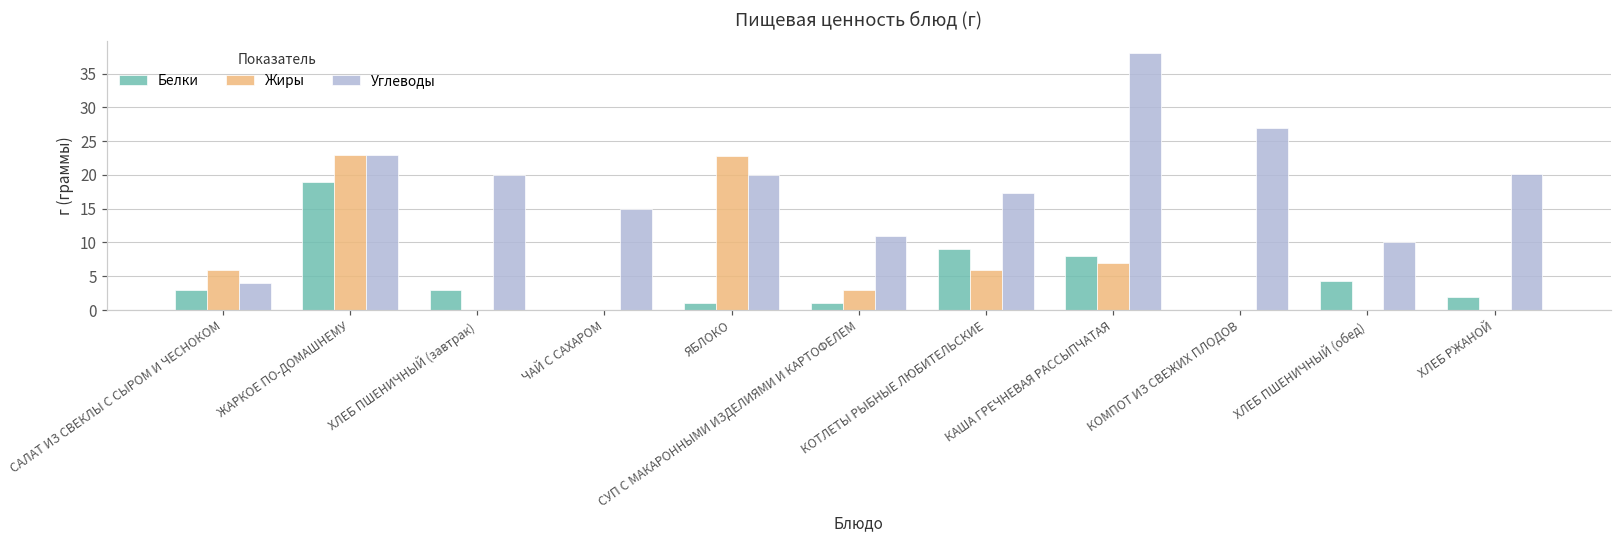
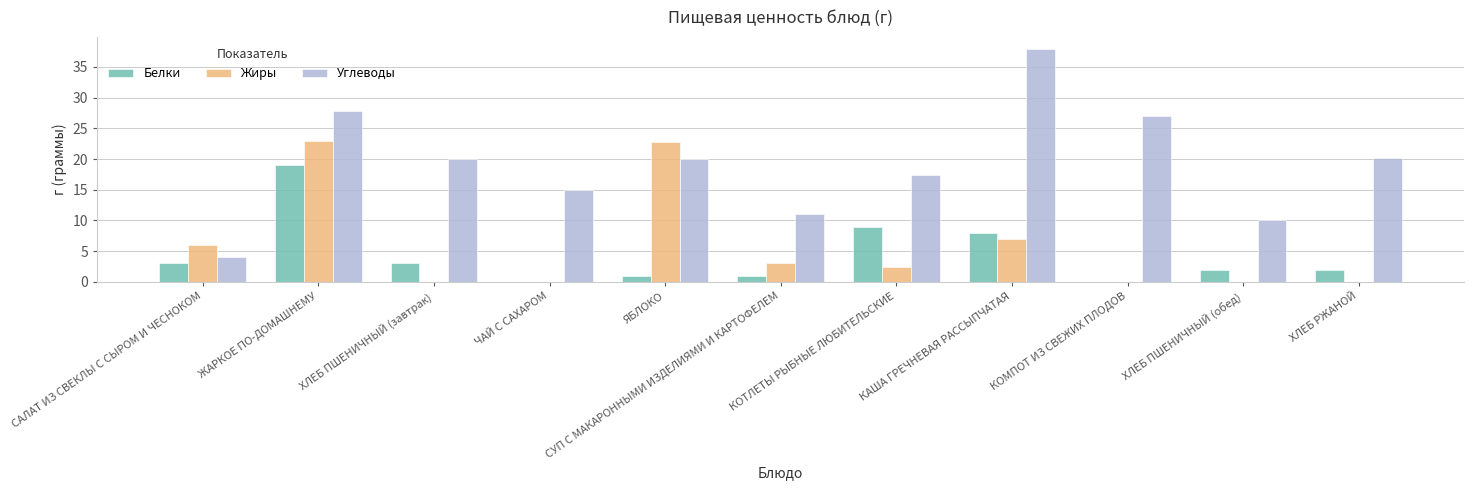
  {
    "Белки": {
      "САЛАТ ИЗ СВЕКЛЫ С СЫРОМ И ЧЕСНОКОМ": 3,
      "ЖАРКОЕ ПО-ДОМАШНЕМУ": 19,
      "ХЛЕБ ПШЕНИЧНЫЙ (завтрак)": 3,
      "ЧАЙ С САХАРОМ": 0,
      "ЯБЛОКО": 1,
      "СУП С МАКАРОННЫМИ ИЗДЕЛИЯМИ И КАРТОФЕЛЕМ": 1,
      "КОТЛЕТЫ РЫБНЫЕ ЛЮБИТЕЛЬСКИЕ": 9,
      "КАША ГРЕЧНЕВАЯ РАССЫПЧАТАЯ": 8,
      "КОМПОТ ИЗ СВЕЖИХ ПЛОДОВ": 0,
-     "ХЛЕБ ПШЕНИЧНЫЙ (обед)": 4,
+     "ХЛЕБ ПШЕНИЧНЫЙ (обед)": 2,
      "ХЛЕБ РЖАНОЙ": 2
    },
    "Жиры": {
      "САЛАТ ИЗ СВЕКЛЫ С СЫРОМ И ЧЕСНОКОМ": 6,
      "ЖАРКОЕ ПО-ДОМАШНЕМУ": 23,
      "ХЛЕБ ПШЕНИЧНЫЙ (завтрак)": 0,
      "ЧАЙ С САХАРОМ": 0,
      "ЯБЛОКО": 23,
      "СУП С МАКАРОННЫМИ ИЗДЕЛИЯМИ И КАРТОФЕЛЕМ": 3,
-     "КОТЛЕТЫ РЫБНЫЕ ЛЮБИТЕЛЬСКИЕ": 6,
+     "КОТЛЕТЫ РЫБНЫЕ ЛЮБИТЕЛЬСКИЕ": 2,
      "КАША ГРЕЧНЕВАЯ РАССЫПЧАТАЯ": 7,
      "КОМПОТ ИЗ СВЕЖИХ ПЛОДОВ": 0,
      "ХЛЕБ ПШЕНИЧНЫЙ (обед)": 0,
      "ХЛЕБ РЖАНОЙ": 0
    },
    "Углеводы": {
      "САЛАТ ИЗ СВЕКЛЫ С СЫРОМ И ЧЕСНОКОМ": 4,
-     "ЖАРКОЕ ПО-ДОМАШНЕМУ": 23,
+     "ЖАРКОЕ ПО-ДОМАШНЕМУ": 28,
      "ХЛЕБ ПШЕНИЧНЫЙ (завтрак)": 20,
      "ЧАЙ С САХАРОМ": 15,
      "ЯБЛОКО": 20,
      "СУП С МАКАРОННЫМИ ИЗДЕЛИЯМИ И КАРТОФЕЛЕМ": 11,
      "КОТЛЕТЫ РЫБНЫЕ ЛЮБИТЕЛЬСКИЕ": 17,
      "КАША ГРЕЧНЕВАЯ РАССЫПЧАТАЯ": 38,
      "КОМПОТ ИЗ СВЕЖИХ ПЛОДОВ": 27,
      "ХЛЕБ ПШЕНИЧНЫЙ (обед)": 10,
      "ХЛЕБ РЖАНОЙ": 20
    }
  }
